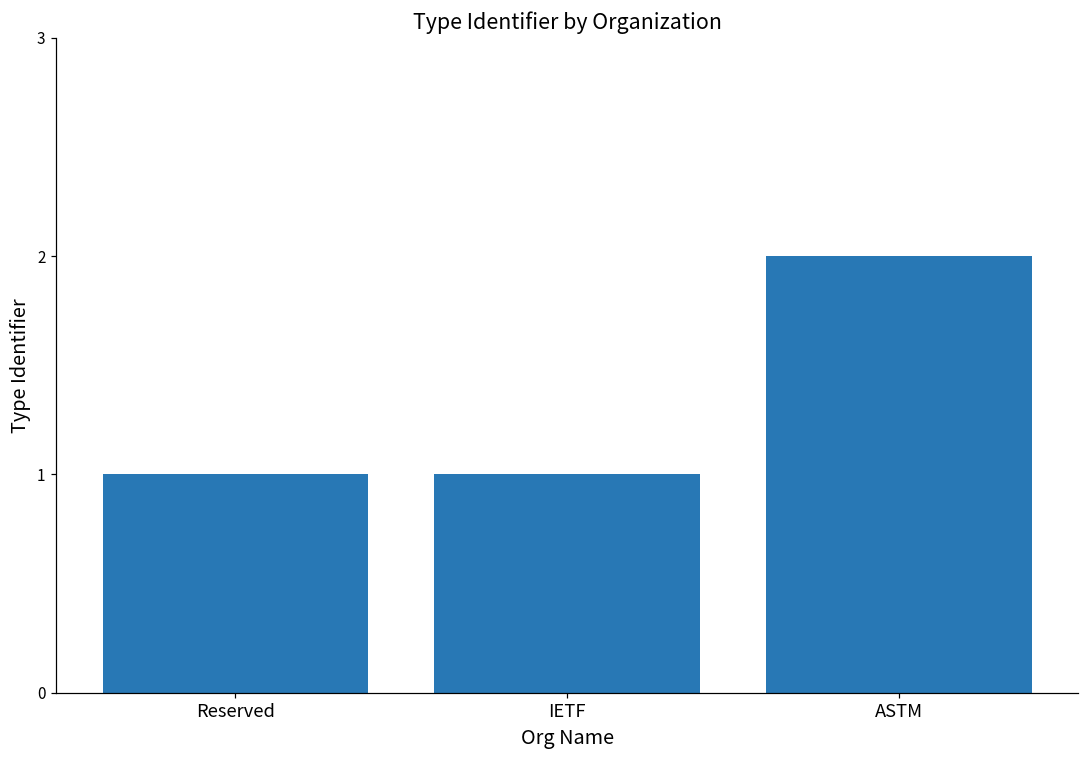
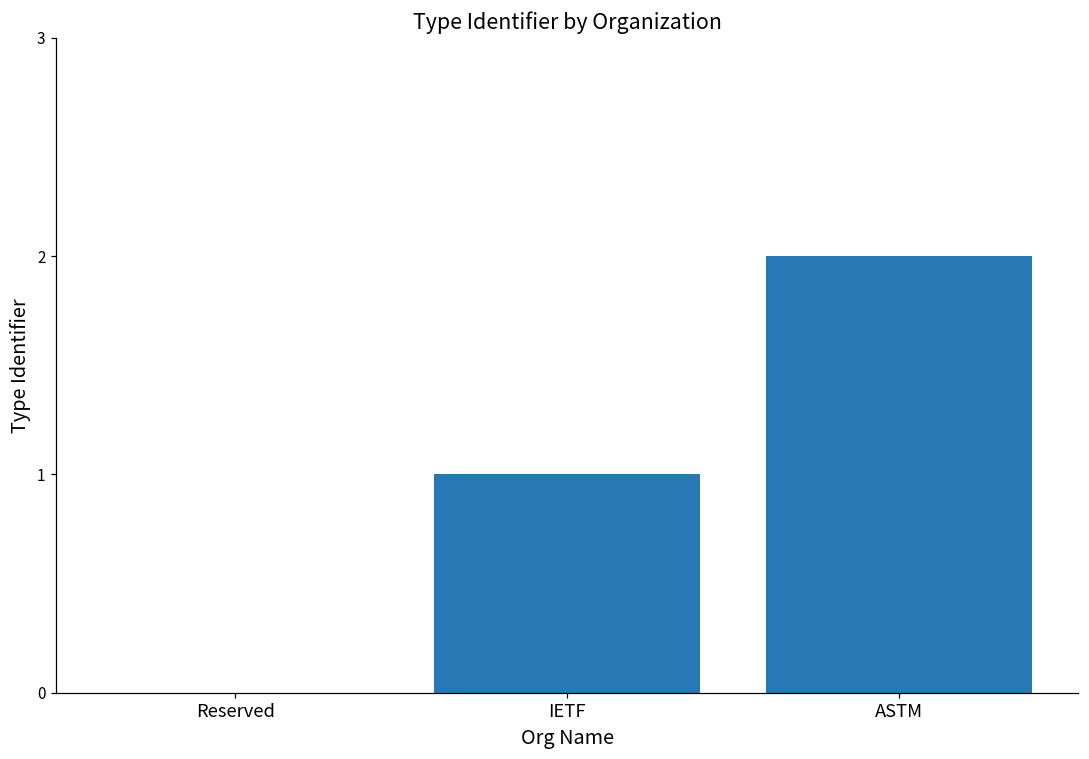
  {
-   "Reserved": 1,
+   "Reserved": 0,
    "IETF": 1,
    "ASTM": 2
  }
